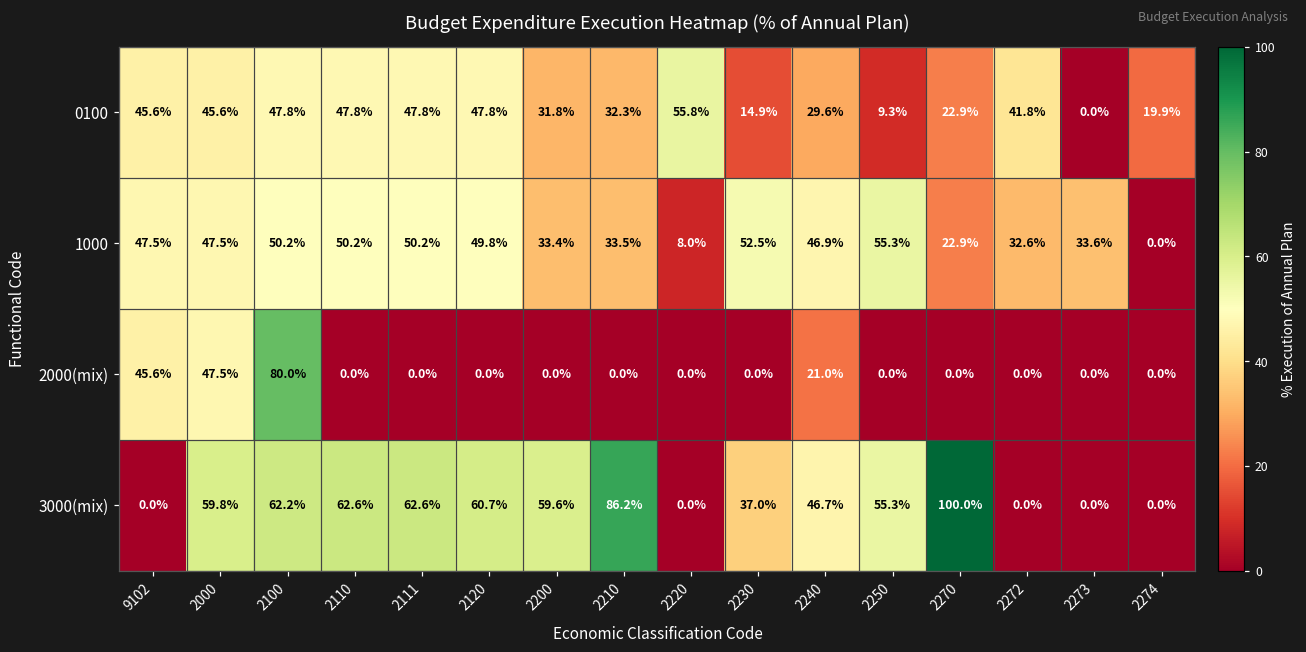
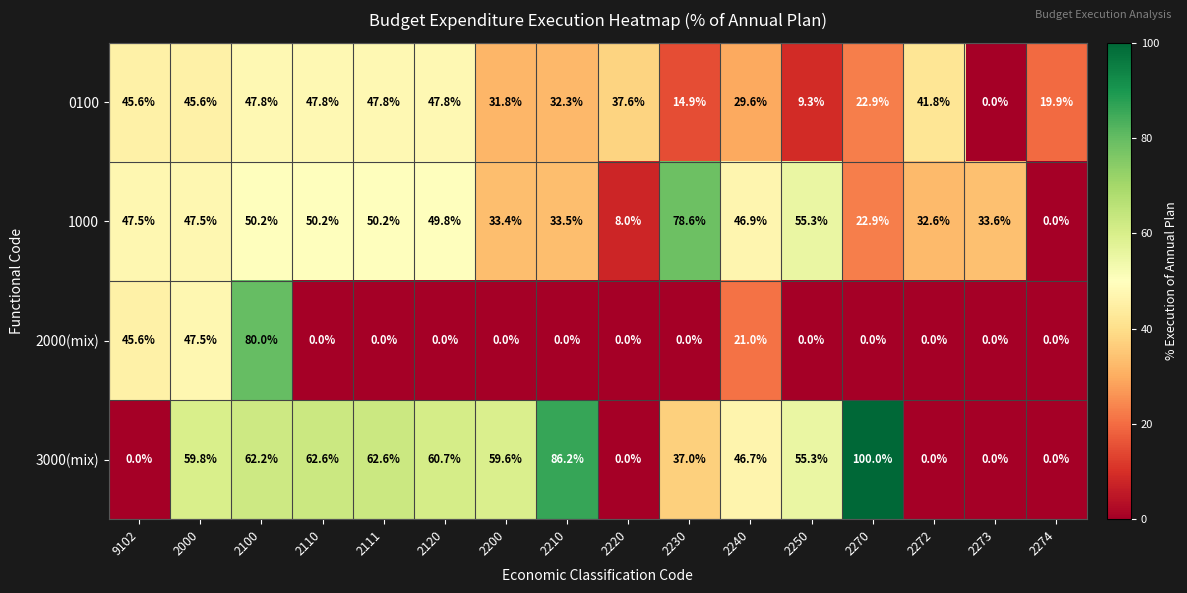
  {
    "0100": {
      "9102": "45.6%",
      "2000": "45.6%",
      "2100": "47.8%",
      "2110": "47.8%",
      "2111": "47.8%",
      "2120": "47.8%",
      "2200": "31.8%",
      "2210": "32.3%",
-     "2220": "55.8%",
+     "2220": "37.6%",
      "2230": "14.9%",
      "2240": "29.6%",
      "2250": "9.3%",
      "2270": "22.9%",
      "2272": "41.8%",
      "2273": "0.0%",
      "2274": "19.9%"
    },
    "1000": {
      "9102": "47.5%",
      "2000": "47.5%",
      "2100": "50.2%",
      "2110": "50.2%",
      "2111": "50.2%",
      "2120": "49.8%",
      "2200": "33.4%",
      "2210": "33.5%",
      "2220": "8.0%",
-     "2230": "52.5%",
+     "2230": "78.6%",
      "2240": "46.9%",
      "2250": "55.3%",
      "2270": "22.9%",
      "2272": "32.6%",
      "2273": "33.6%",
      "2274": "0.0%"
    },
    "2000(mix)": {
      "9102": "45.6%",
      "2000": "47.5%",
      "2100": "80.0%",
      "2110": "0.0%",
      "2111": "0.0%",
      "2120": "0.0%",
      "2200": "0.0%",
      "2210": "0.0%",
      "2220": "0.0%",
      "2230": "0.0%",
      "2240": "21.0%",
      "2250": "0.0%",
      "2270": "0.0%",
      "2272": "0.0%",
      "2273": "0.0%",
      "2274": "0.0%"
    },
    "3000(mix)": {
      "9102": "0.0%",
      "2000": "59.8%",
      "2100": "62.2%",
      "2110": "62.6%",
      "2111": "62.6%",
      "2120": "60.7%",
      "2200": "59.6%",
      "2210": "86.2%",
      "2220": "0.0%",
      "2230": "37.0%",
      "2240": "46.7%",
      "2250": "55.3%",
      "2270": "100.0%",
      "2272": "0.0%",
      "2273": "0.0%",
      "2274": "0.0%"
    }
  }
